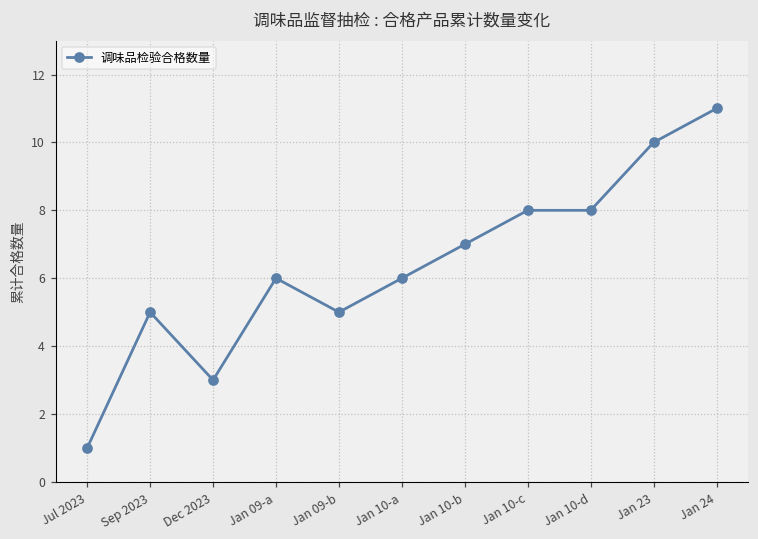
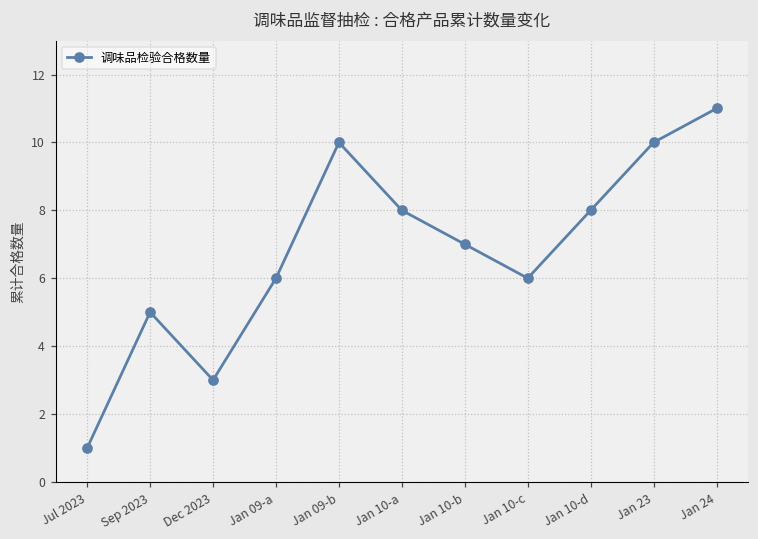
  {
    "Jul 2023": 1,
    "Sep 2023": 5,
    "Dec 2023": 3,
    "Jan 09-a": 6,
-   "Jan 09-b": 5,
-   "Jan 10-a": 6,
+   "Jan 09-b": 10,
+   "Jan 10-a": 8,
    "Jan 10-b": 7,
-   "Jan 10-c": 8,
+   "Jan 10-c": 6,
    "Jan 10-d": 8,
    "Jan 23": 10,
    "Jan 24": 11
  }
